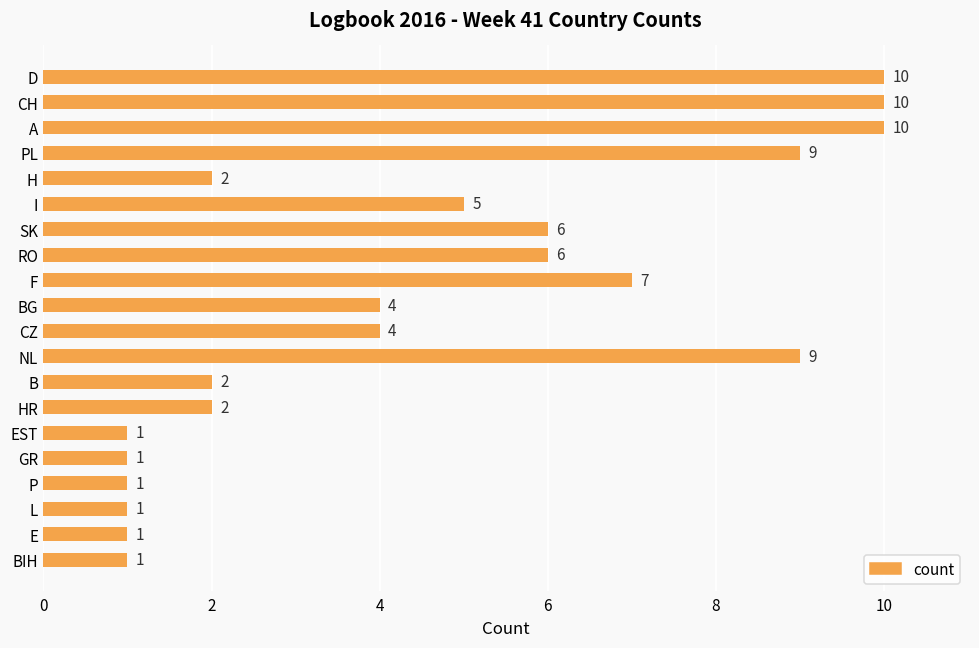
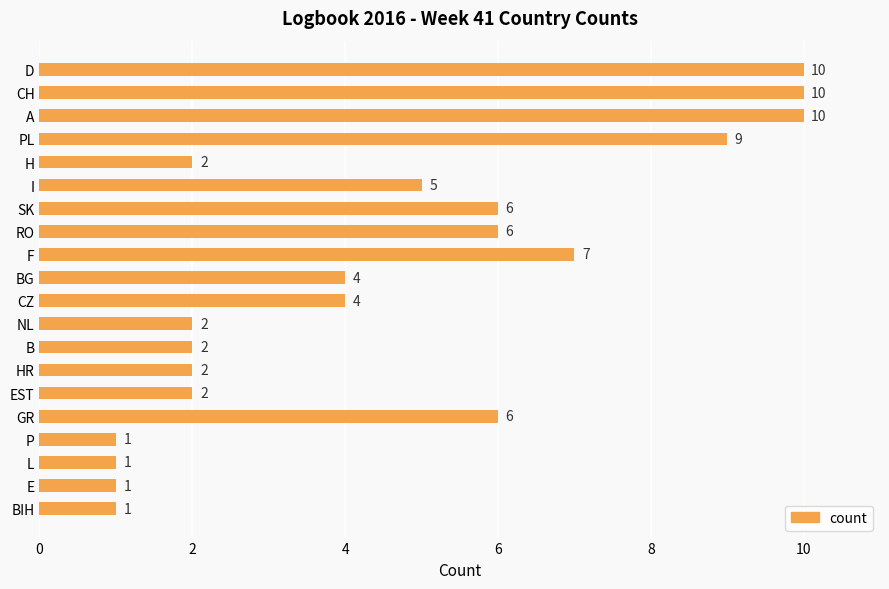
  {
    "D": 10,
    "CH": 10,
    "A": 10,
    "PL": 9,
    "H": 2,
    "I": 5,
    "SK": 6,
    "RO": 6,
    "F": 7,
    "BG": 4,
    "CZ": 4,
-   "NL": 9,
+   "NL": 2,
    "B": 2,
    "HR": 2,
-   "EST": 1,
-   "GR": 1,
+   "EST": 2,
+   "GR": 6,
    "P": 1,
    "L": 1,
    "E": 1,
    "BIH": 1
  }
